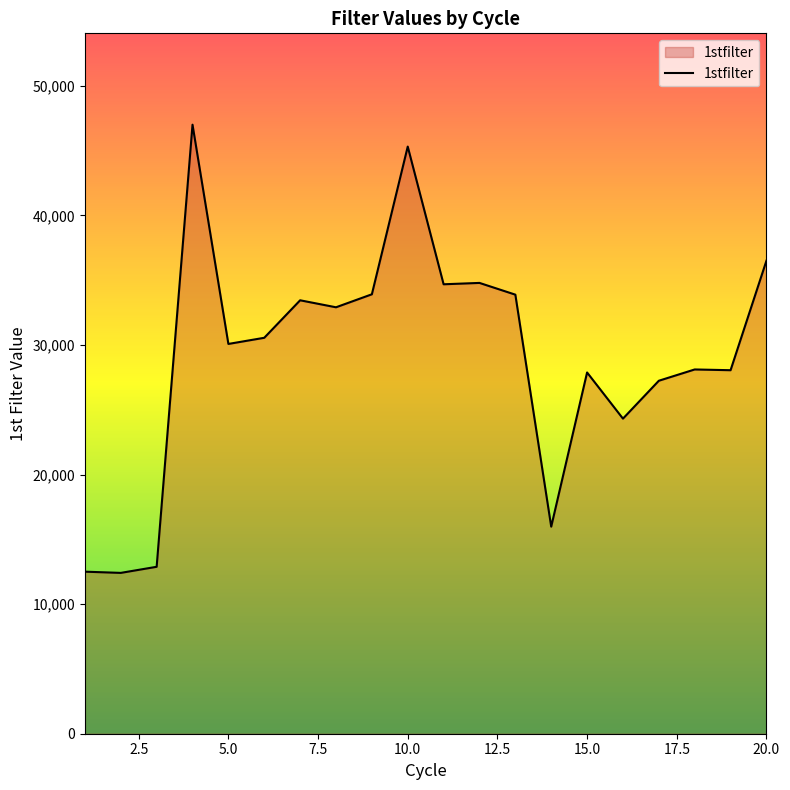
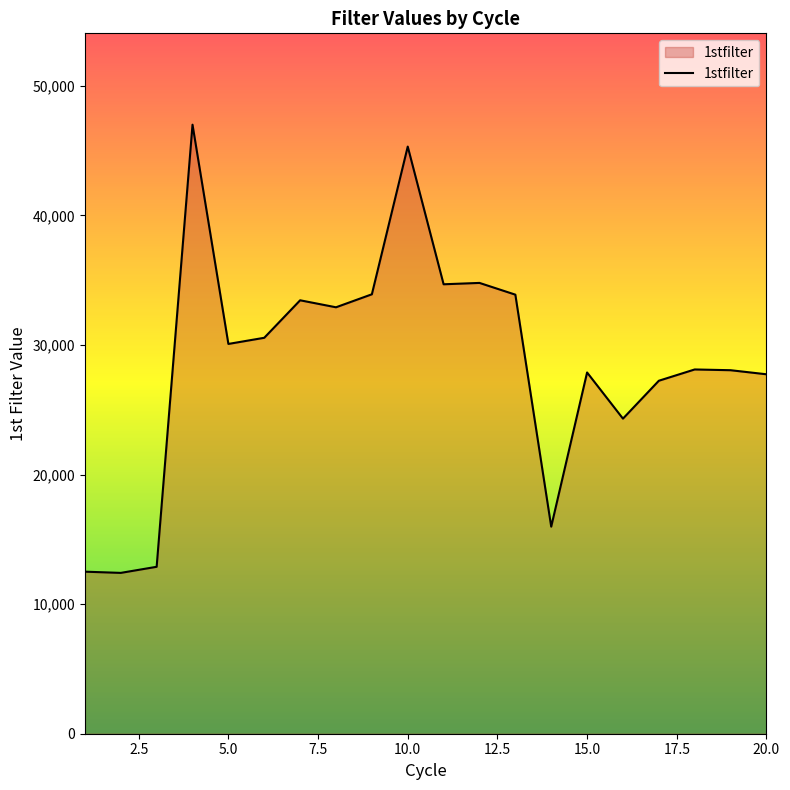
  {
    "5.0": "30,100",
    "10.0": "45,300",
    "15.0": "27,900",
-   "20.0": "36,500"
+   "20.0": "27,700"
  }
